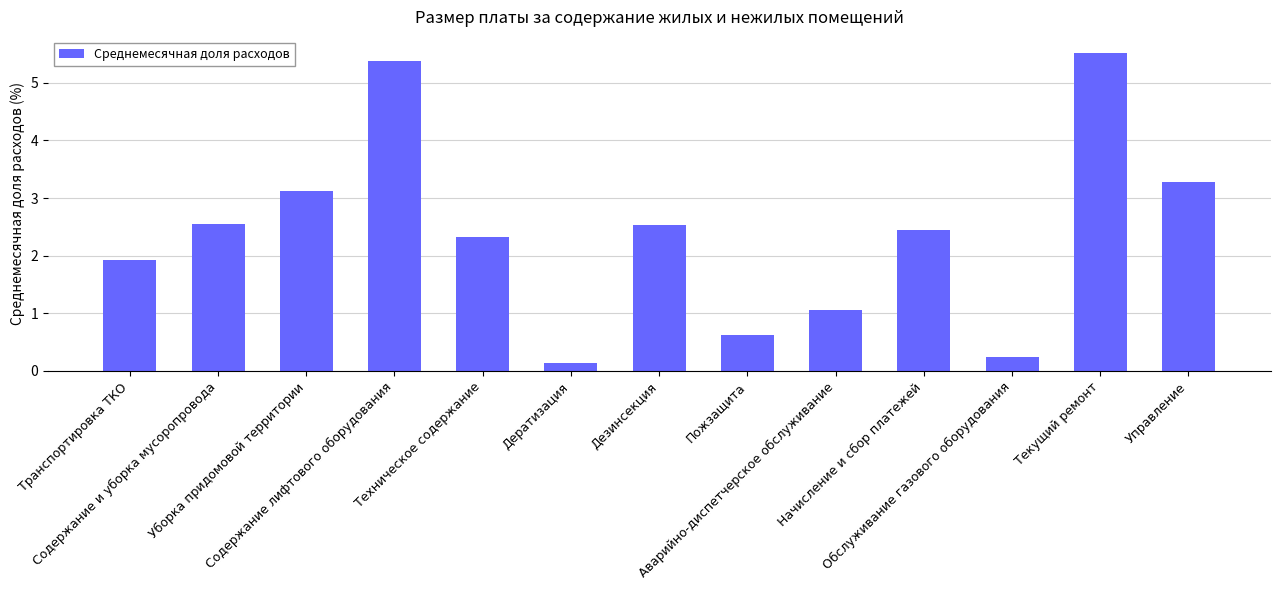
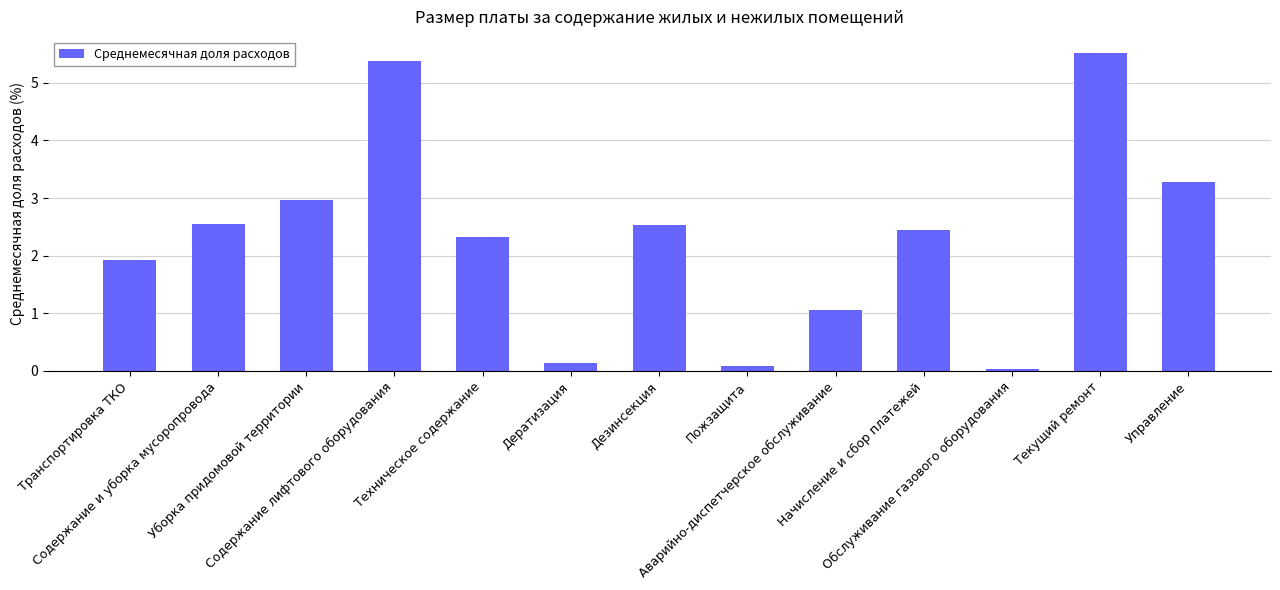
  {
    "Транспортировка ТКО": 1.9,
    "Содержание и уборка мусоропровода": 2.6,
-   "Уборка придомовой территории": 3.1,
+   "Уборка придомовой территории": 3.0,
    "Содержание лифтового оборудования": 5.4,
    "Техническое содержание": 2.3,
    "Дератизация": 0.1,
    "Дезинсекция": 2.5,
-   "Пожзащита": 0.6,
+   "Пожзащита": 0.1,
    "Аварийно-диспетчерское обслуживание": 1.1,
    "Начисление и сбор платежей": 2.5,
-   "Обслуживание газового оборудования": 0.2,
+   "Обслуживание газового оборудования": 0.0,
    "Текущий ремонт": 5.5,
    "Управление": 3.3
  }
